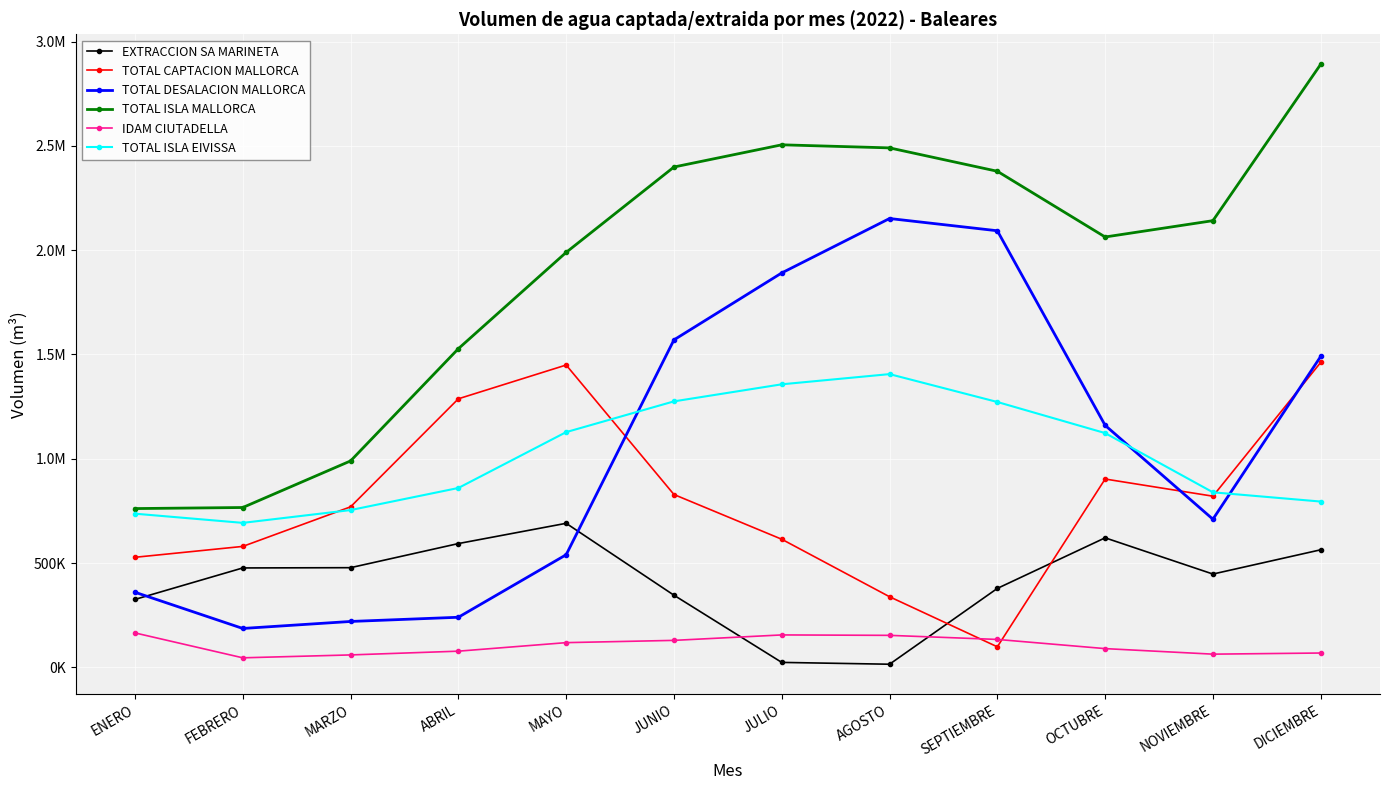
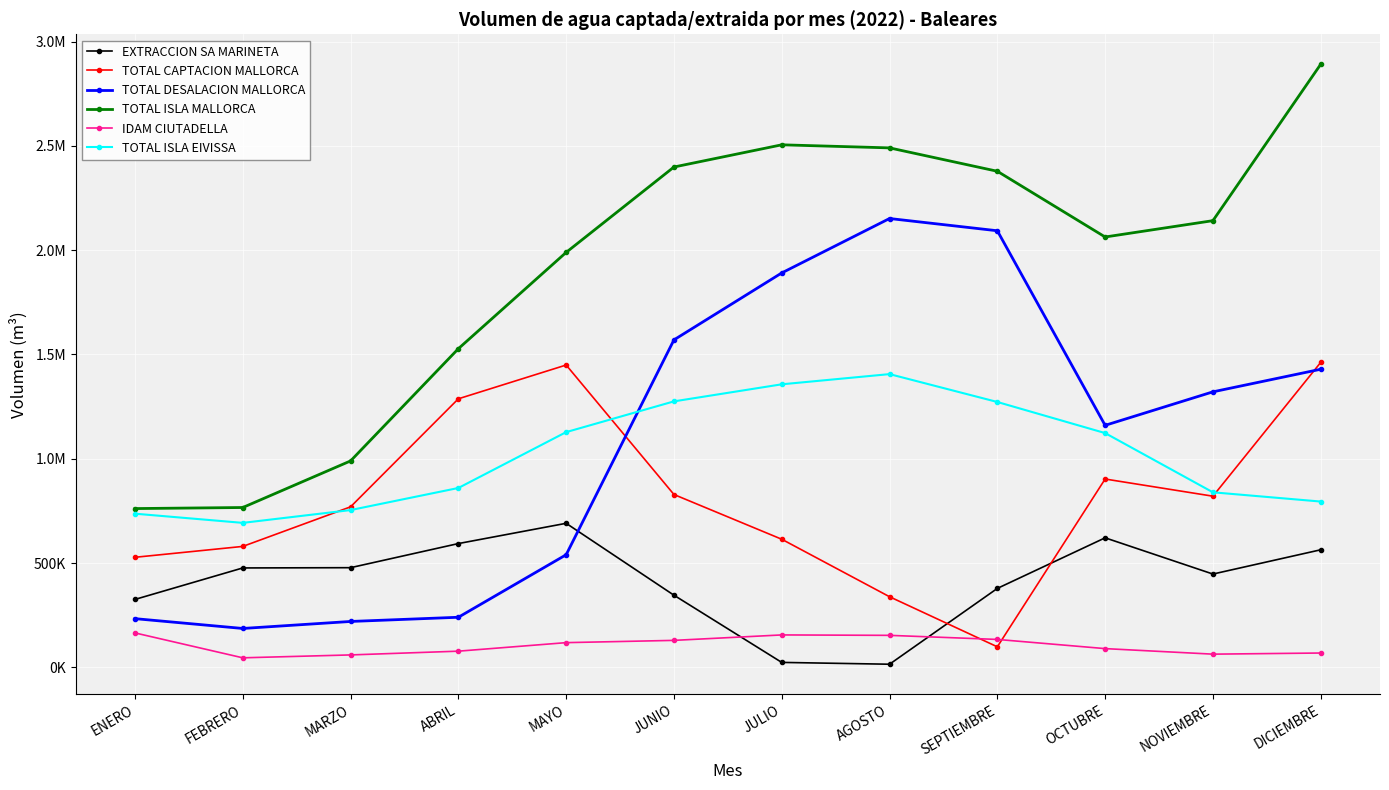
  {
    "EXTRACCION SA MARINETA": {
      "ENERO": 330000,
      "FEBRERO": 480000,
      "MARZO": 480000,
      "ABRIL": 590000,
      "MAYO": 690000,
      "JUNIO": 350000,
      "JULIO": 20000,
      "AGOSTO": 20000,
      "SEPTIEMBRE": 380000,
      "OCTUBRE": 620000,
      "NOVIEMBRE": 450000,
      "DICIEMBRE": 560000
    },
    "TOTAL CAPTACION MALLORCA": {
      "ENERO": 530000,
      "FEBRERO": 580000,
      "MARZO": 770000,
      "ABRIL": 1290000,
      "MAYO": 1450000,
      "JUNIO": 830000,
      "JULIO": 610000,
      "AGOSTO": 340000,
      "SEPTIEMBRE": 100000,
      "OCTUBRE": 900000,
      "NOVIEMBRE": 820000,
      "DICIEMBRE": 1460000
    },
    "TOTAL DESALACION MALLORCA": {
-     "ENERO": 360000,
+     "ENERO": 230000,
      "FEBRERO": 190000,
      "MARZO": 220000,
      "ABRIL": 240000,
      "MAYO": 540000,
      "JUNIO": 1570000,
      "JULIO": 1890000,
      "AGOSTO": 2150000,
      "SEPTIEMBRE": 2090000,
      "OCTUBRE": 1160000,
-     "NOVIEMBRE": 710000,
-     "DICIEMBRE": 1490000
+     "NOVIEMBRE": 1320000,
+     "DICIEMBRE": 1430000
    },
    "TOTAL ISLA MALLORCA": {
      "ENERO": 760000,
      "FEBRERO": 770000,
      "MARZO": 990000,
      "ABRIL": 1530000,
      "MAYO": 1990000,
      "JUNIO": 2400000,
      "JULIO": 2510000,
      "AGOSTO": 2490000,
      "SEPTIEMBRE": 2380000,
      "OCTUBRE": 2060000,
      "NOVIEMBRE": 2140000,
      "DICIEMBRE": 2890000
    },
    "IDAM CIUTADELLA": {
      "ENERO": 170000,
      "FEBRERO": 50000,
      "MARZO": 60000,
      "ABRIL": 80000,
      "MAYO": 120000,
      "JUNIO": 130000,
      "JULIO": 160000,
      "AGOSTO": 150000,
      "SEPTIEMBRE": 130000,
      "OCTUBRE": 90000,
      "NOVIEMBRE": 60000,
      "DICIEMBRE": 70000
    },
    "TOTAL ISLA EIVISSA": {
      "ENERO": 740000,
      "FEBRERO": 690000,
      "MARZO": 750000,
      "ABRIL": 860000,
      "MAYO": 1130000,
      "JUNIO": 1280000,
      "JULIO": 1360000,
      "AGOSTO": 1410000,
      "SEPTIEMBRE": 1270000,
      "OCTUBRE": 1120000,
      "NOVIEMBRE": 840000,
      "DICIEMBRE": 790000
    }
  }
